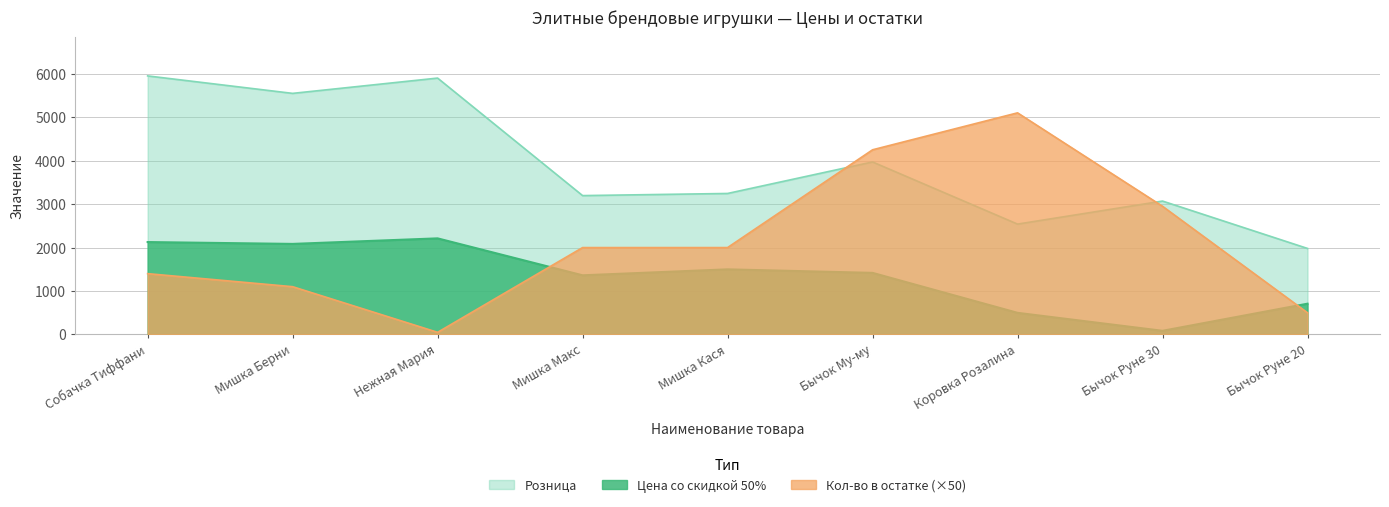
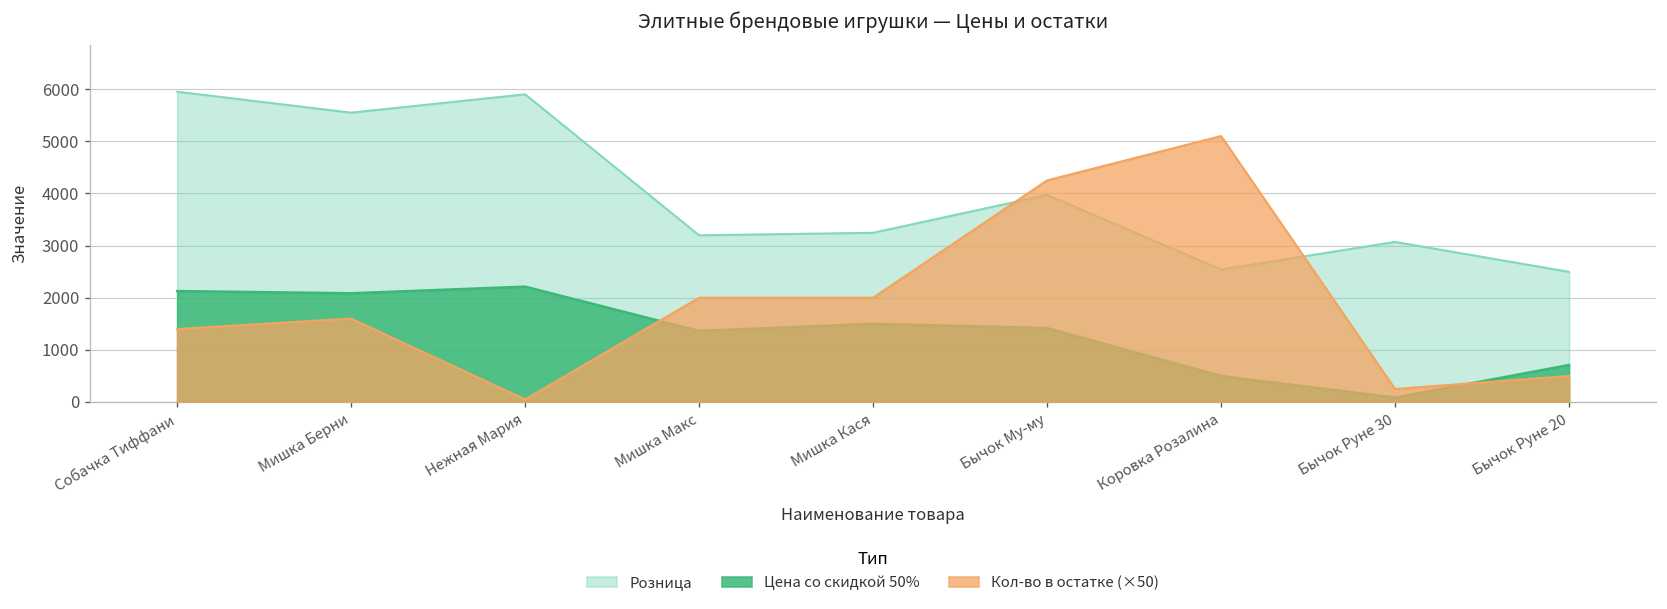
  {
    "Розница": {
      "Собачка Тиффани": 6000,
      "Мишка Берни": 5500,
      "Нежная Мария": 5900,
      "Мишка Макс": 3200,
      "Мишка Кася": 3200,
      "Бычок Му-му": 4000,
      "Коровка Розалина": 2500,
      "Бычок Руне 30": 3100,
-     "Бычок Руне 20": 2000
+     "Бычок Руне 20": 2500
    },
    "Цена со скидкой 50%": {
      "Собачка Тиффани": 2100,
      "Мишка Берни": 2100,
      "Нежная Мария": 2200,
      "Мишка Макс": 1400,
      "Мишка Кася": 1500,
      "Бычок Му-му": 1400,
      "Коровка Розалина": 500,
      "Бычок Руне 30": 100,
      "Бычок Руне 20": 700
    },
    "Кол-во в остатке (×50)": {
      "Собачка Тиффани": 1400,
-     "Мишка Берни": 1100,
+     "Мишка Берни": 1600,
      "Нежная Мария": 100,
      "Мишка Макс": 2000,
      "Мишка Кася": 2000,
      "Бычок Му-му": 4300,
      "Коровка Розалина": 5100,
-     "Бычок Руне 30": 3000,
+     "Бычок Руне 30": 300,
      "Бычок Руне 20": 500
    }
  }
